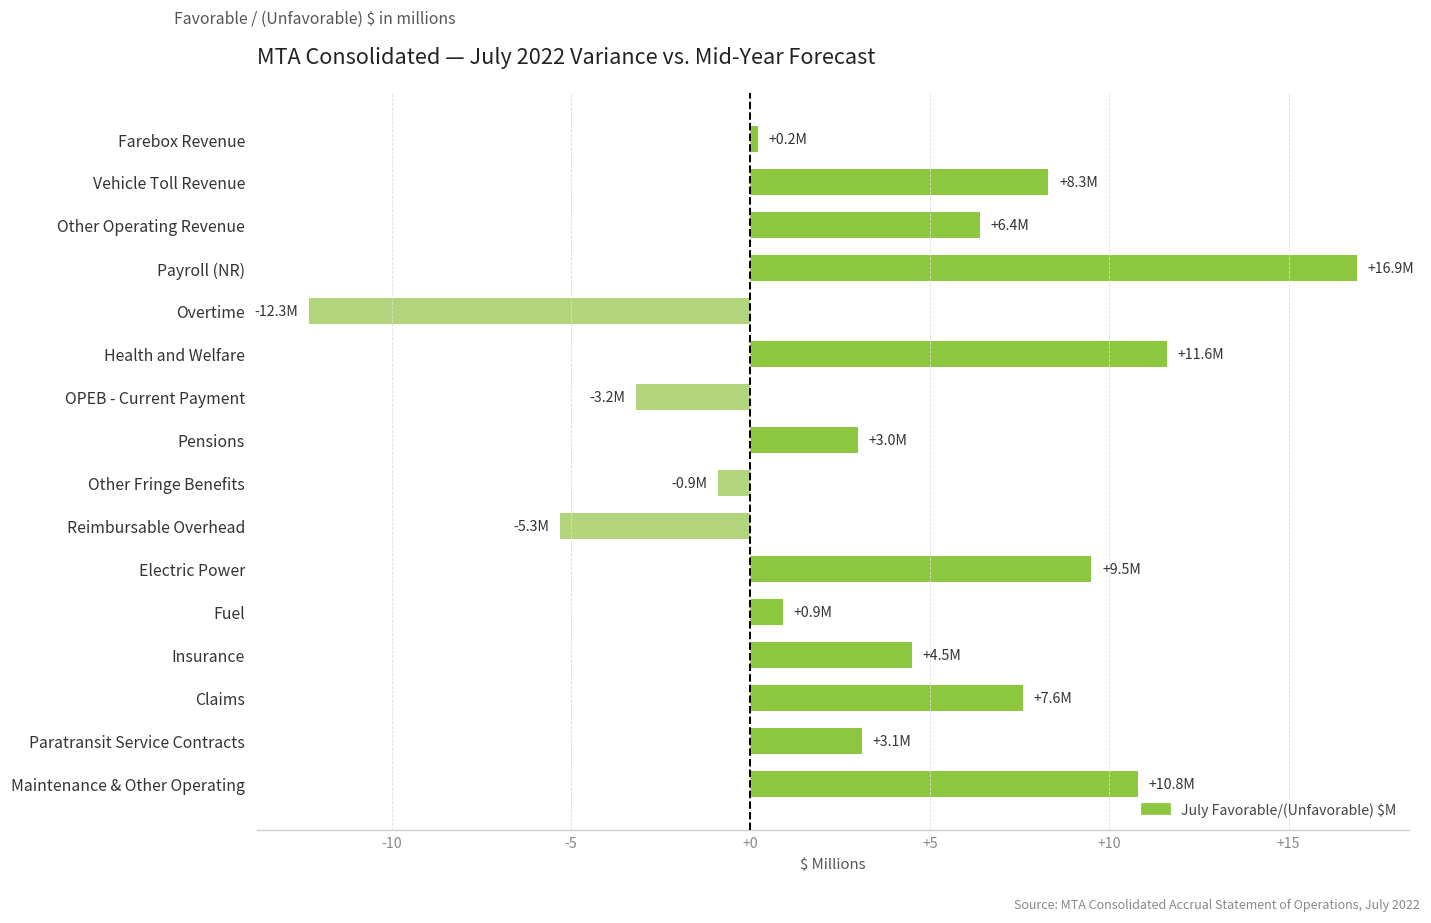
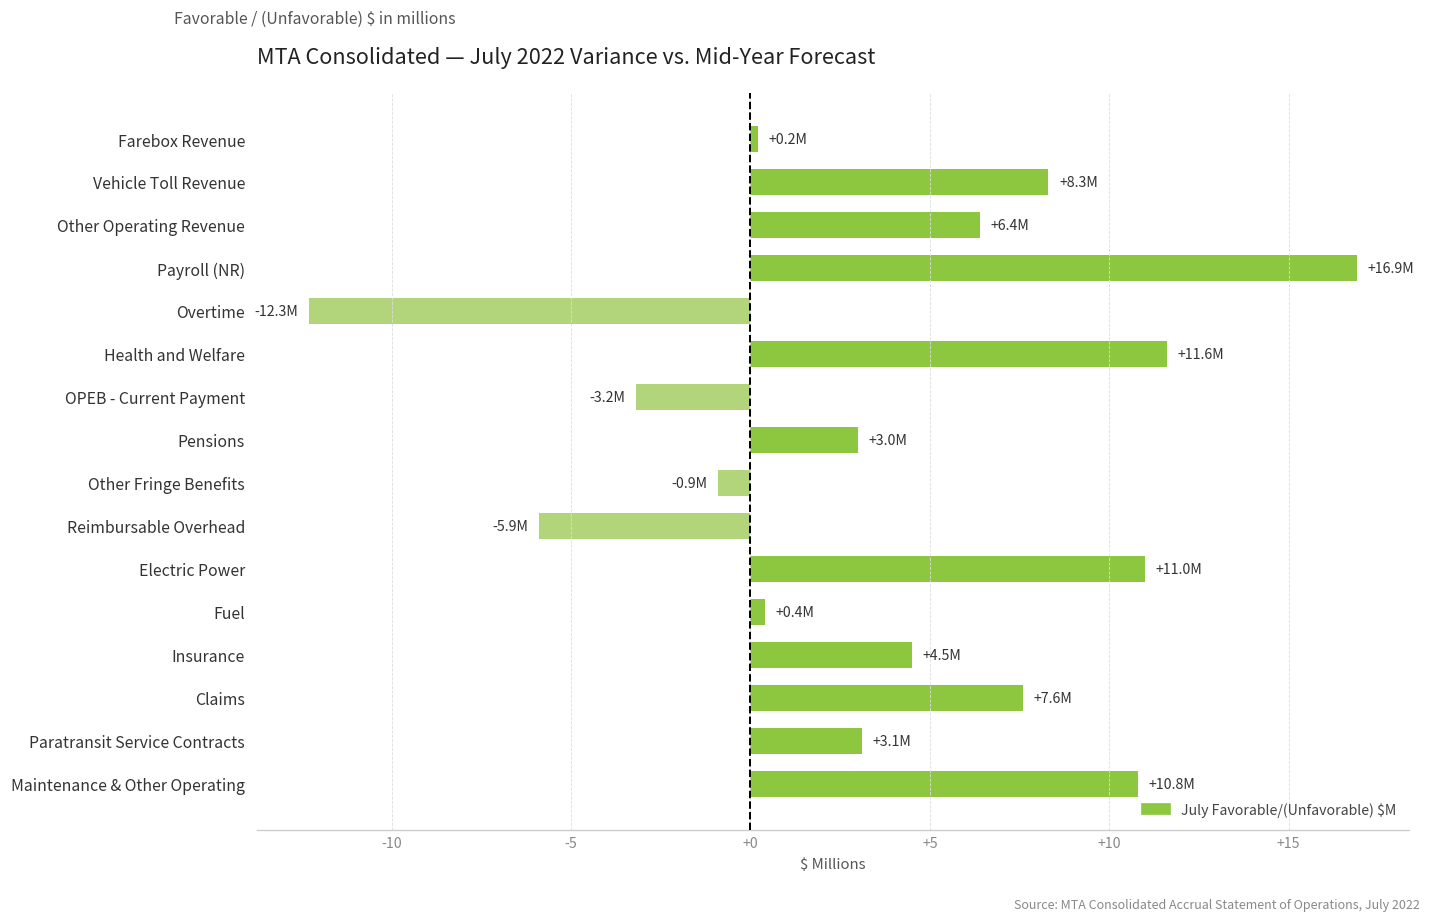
  {
    "Farebox Revenue": "+0.2M",
    "Vehicle Toll Revenue": "+8.3M",
    "Other Operating Revenue": "+6.4M",
    "Payroll (NR)": "+16.9M",
    "Overtime": "-12.3M",
    "Health and Welfare": "+11.6M",
    "OPEB - Current Payment": "-3.2M",
    "Pensions": "+3.0M",
    "Other Fringe Benefits": "-0.9M",
-   "Reimbursable Overhead": "-5.3M",
-   "Electric Power": "+9.5M",
-   "Fuel": "+0.9M",
+   "Reimbursable Overhead": "-5.9M",
+   "Electric Power": "+11.0M",
+   "Fuel": "+0.4M",
    "Insurance": "+4.5M",
    "Claims": "+7.6M",
    "Paratransit Service Contracts": "+3.1M",
    "Maintenance & Other Operating": "+10.8M"
  }
